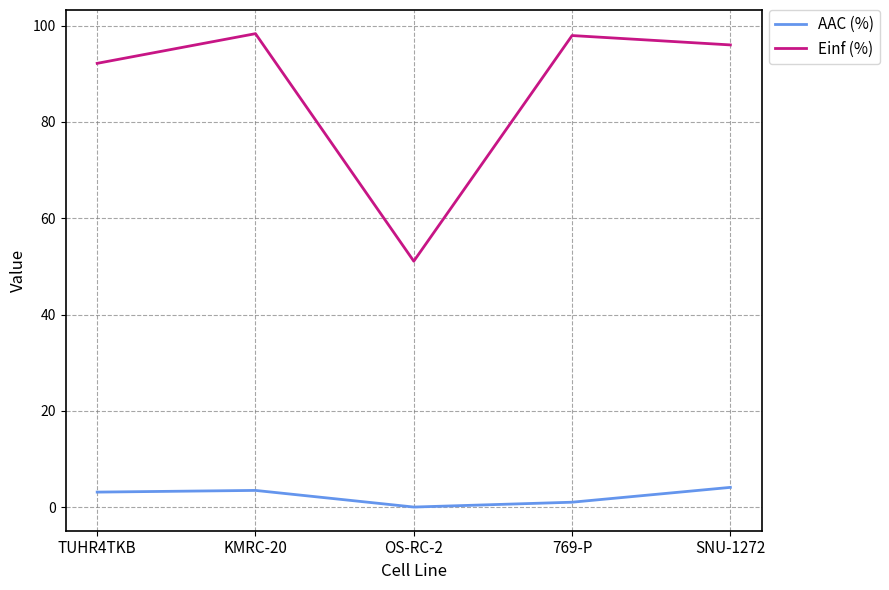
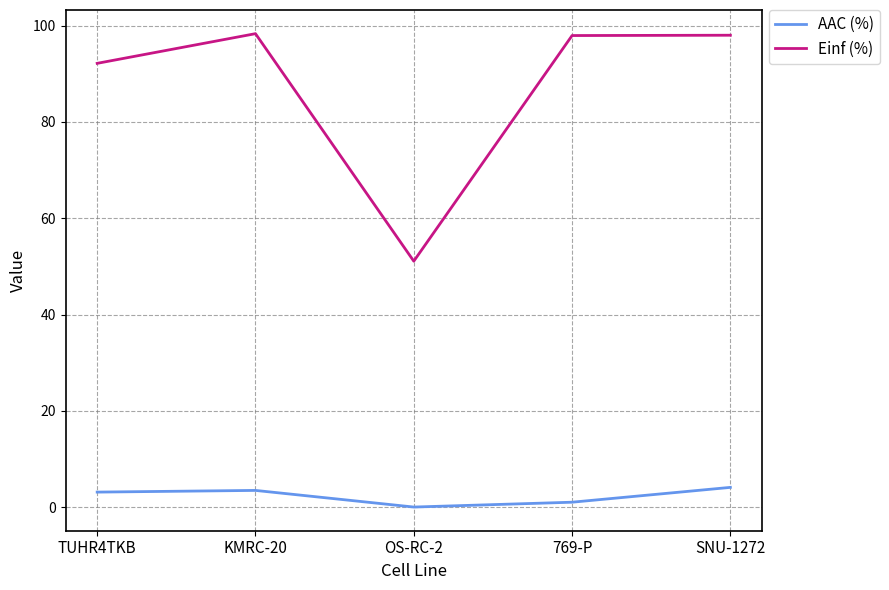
  {
    "AAC (%)": {
      "TUHR4TKB": 3,
      "KMRC-20": 3,
      "OS-RC-2": 0,
      "769-P": 1,
      "SNU-1272": 4
    },
    "Einf (%)": {
      "TUHR4TKB": 92,
      "KMRC-20": 98,
      "OS-RC-2": 51,
      "769-P": 98,
-     "SNU-1272": 96
+     "SNU-1272": 98
    }
  }
